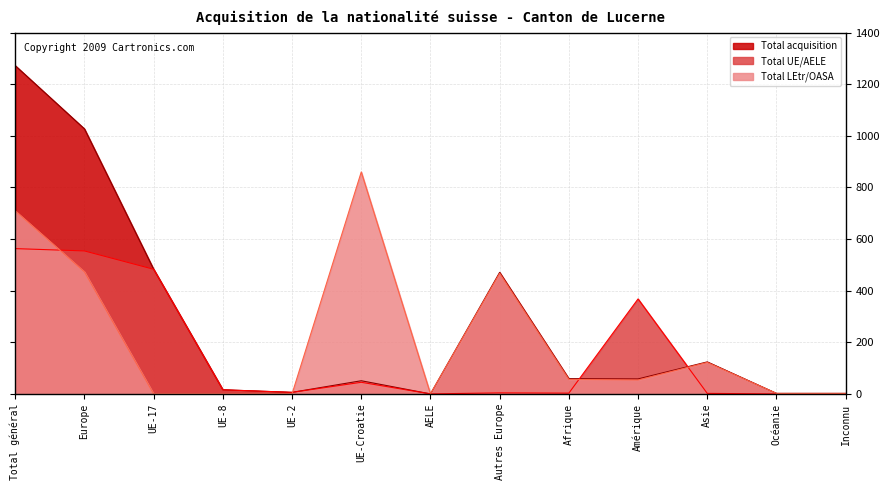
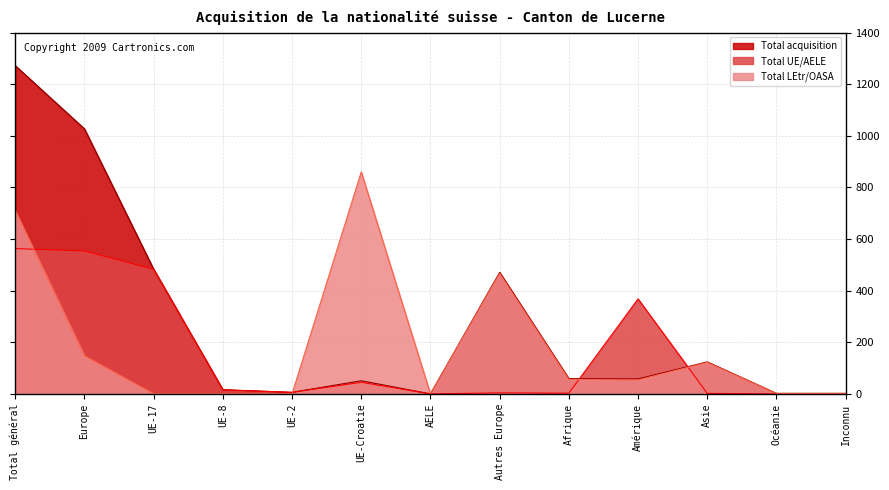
  {
    "Total acquisition": {
      "Europe": 1030
    },
    "Total UE/AELE": {
      "Total général": 560,
      "Europe": 550,
      "Autres Europe": 0,
      "Afrique": 0,
      "Amérique": 370,
      "Asie": 0
    },
    "Total LEtr/OASA": {
      "Total général": 710,
-     "Europe": 470,
+     "Europe": 150,
      "UE-17": 0,
      "UE-8": 0,
      "UE-Croatie": 860
    }
  }
